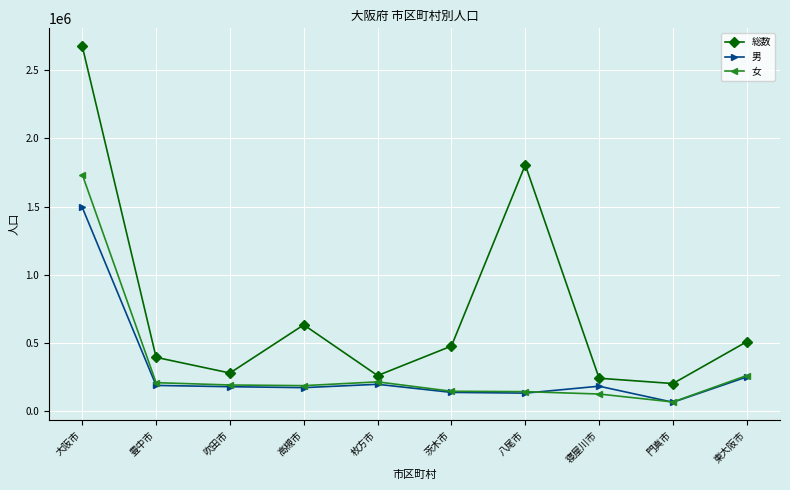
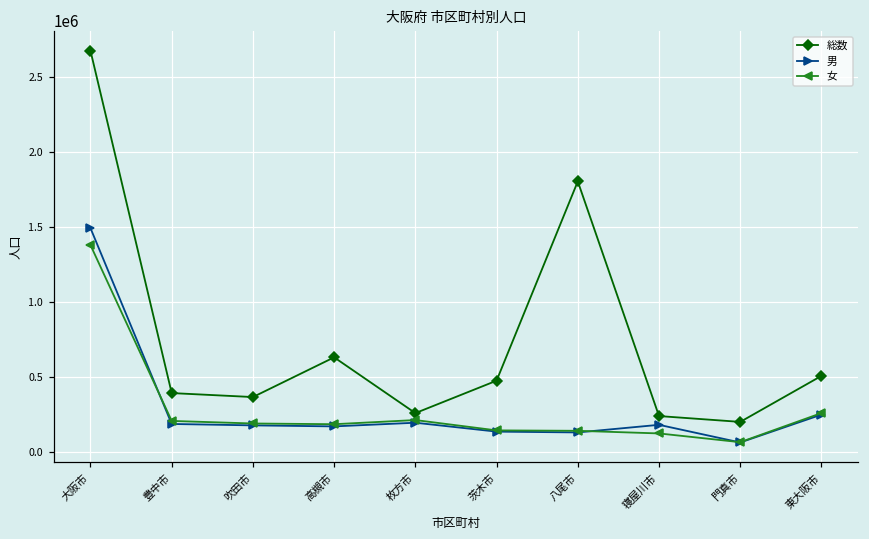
  {
    "総数": {
      "大阪市": 2680000,
      "豊中市": 390000,
-     "吹田市": 280000,
+     "吹田市": 370000,
      "高槻市": 630000,
      "枚方市": 260000,
      "茨木市": 480000,
      "八尾市": 1810000,
      "寝屋川市": 240000,
      "門真市": 200000,
      "東大阪市": 510000
    },
    "男": {
      "大阪市": 1490000,
      "豊中市": 190000,
      "寝屋川市": 180000
    },
    "女": {
-     "大阪市": 1740000,
+     "大阪市": 1380000,
      "豊中市": 210000,
      "寝屋川市": 120000
    }
  }
